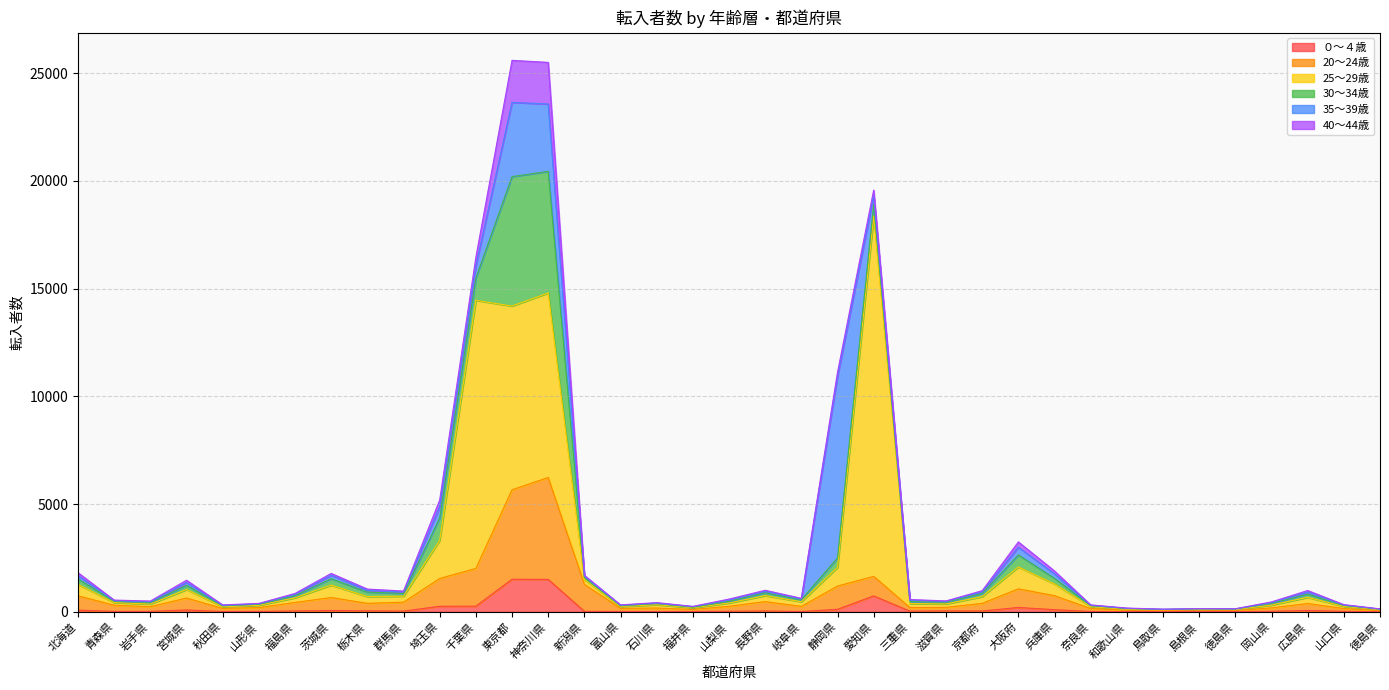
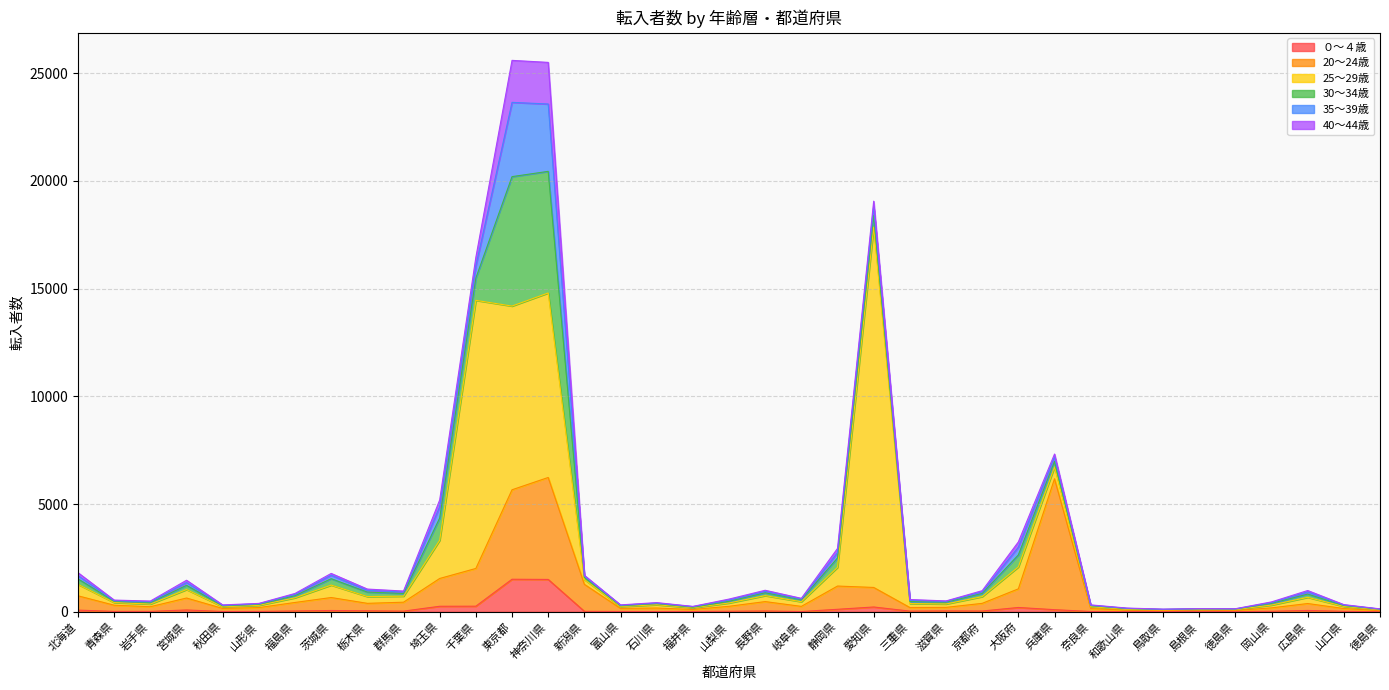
  {
    "０～４歳": {
      "北海道": 100,
      "青森県": 0,
      "岩手県": 0,
      "宮城県": 100,
      "秋田県": 0,
      "山形県": 0,
      "福島県": 0,
      "茨城県": 100,
      "栃木県": 0,
      "群馬県": 0,
      "埼玉県": 300,
      "千葉県": 300,
      "東京都": 1500,
      "神奈川県": 1500,
      "新潟県": 0,
      "富山県": 0,
      "石川県": 0,
      "山梨県": 0,
      "長野県": 0,
      "岐阜県": 0,
      "静岡県": 100,
-     "愛知県": 700,
+     "愛知県": 200,
      "三重県": 0,
      "滋賀県": 0,
      "京都府": 0,
      "大阪府": 200,
      "兵庫県": 100,
      "奈良県": 0,
      "岡山県": 0,
      "広島県": 100,
      "山口県": 0
    },
    "20～24歳": {
      "北海道": 700,
      "青森県": 300,
      "岩手県": 200,
      "宮城県": 600,
      "福島県": 400,
      "茨城県": 600,
      "栃木県": 300,
      "群馬県": 400,
      "埼玉県": 1300,
      "千葉県": 1800,
      "東京都": 4200,
      "神奈川県": 4700,
      "新潟県": 1300,
      "石川県": 200,
      "山梨県": 200,
      "長野県": 400,
      "岐阜県": 200,
      "静岡県": 1100,
      "愛知県": 900,
      "三重県": 200,
      "滋賀県": 200,
      "京都府": 400,
      "大阪府": 900,
-     "兵庫県": 600,
+     "兵庫県": 6100,
      "岡山県": 200,
      "広島県": 300
    },
    "25～29歳": {
      "北海道": 500,
      "宮城県": 400,
      "茨城県": 600,
      "栃木県": 300,
      "群馬県": 300,
      "埼玉県": 1800,
      "千葉県": 12400,
      "東京都": 8500,
      "神奈川県": 8600,
      "長野県": 300,
      "静岡県": 900,
      "愛知県": 16700,
      "京都府": 300,
      "大阪府": 1000,
      "兵庫県": 500,
      "広島県": 300
    },
    "30～34歳": {
      "北海道": 300,
      "宮城県": 200,
      "茨城県": 300,
      "埼玉県": 1000,
      "千葉県": 1000,
      "東京都": 6000,
      "神奈川県": 5600,
      "静岡県": 400,
      "愛知県": 500,
      "大阪府": 600,
      "兵庫県": 300
    },
    "35～39歳": {
      "北海道": 200,
      "埼玉県": 500,
      "千葉県": 600,
      "東京都": 3400,
      "神奈川県": 3100,
-     "静岡県": 8400,
+     "静岡県": 200,
      "愛知県": 400,
      "大阪府": 400,
      "兵庫県": 200
    },
    "40～44歳": {
      "北海道": 100,
      "埼玉県": 300,
      "千葉県": 400,
      "東京都": 1900,
      "神奈川県": 1900,
      "静岡県": 200,
      "愛知県": 300,
      "大阪府": 200,
      "兵庫県": 100
    }
  }
